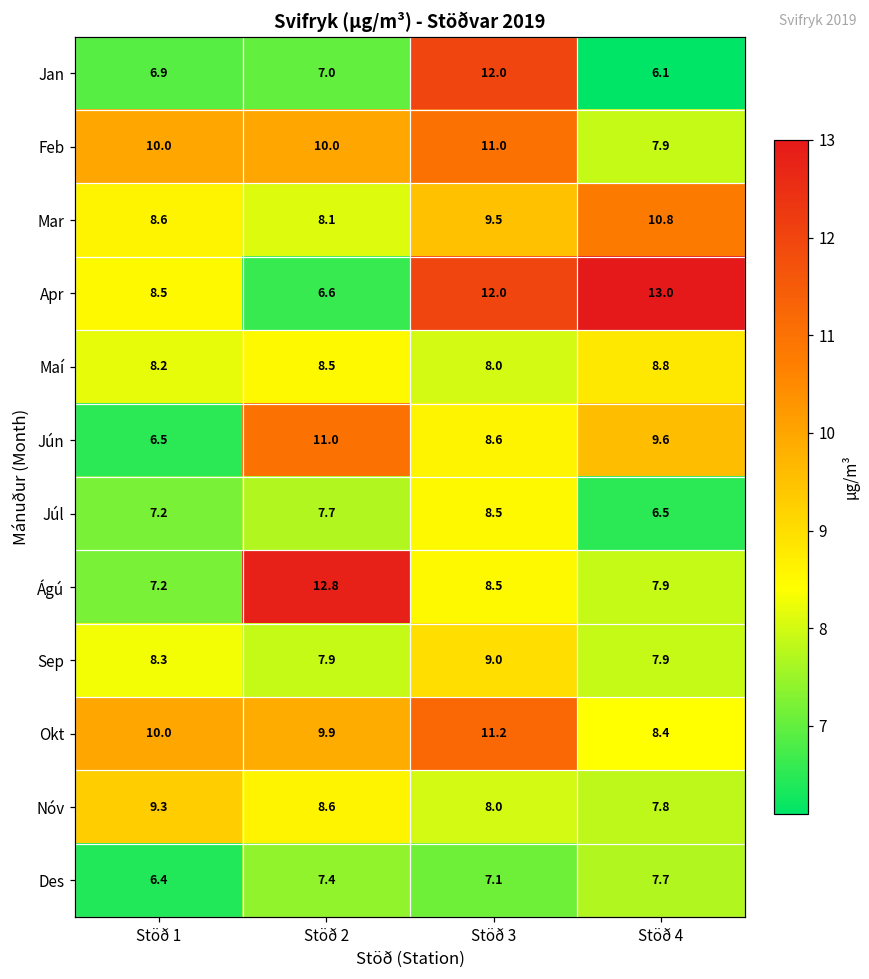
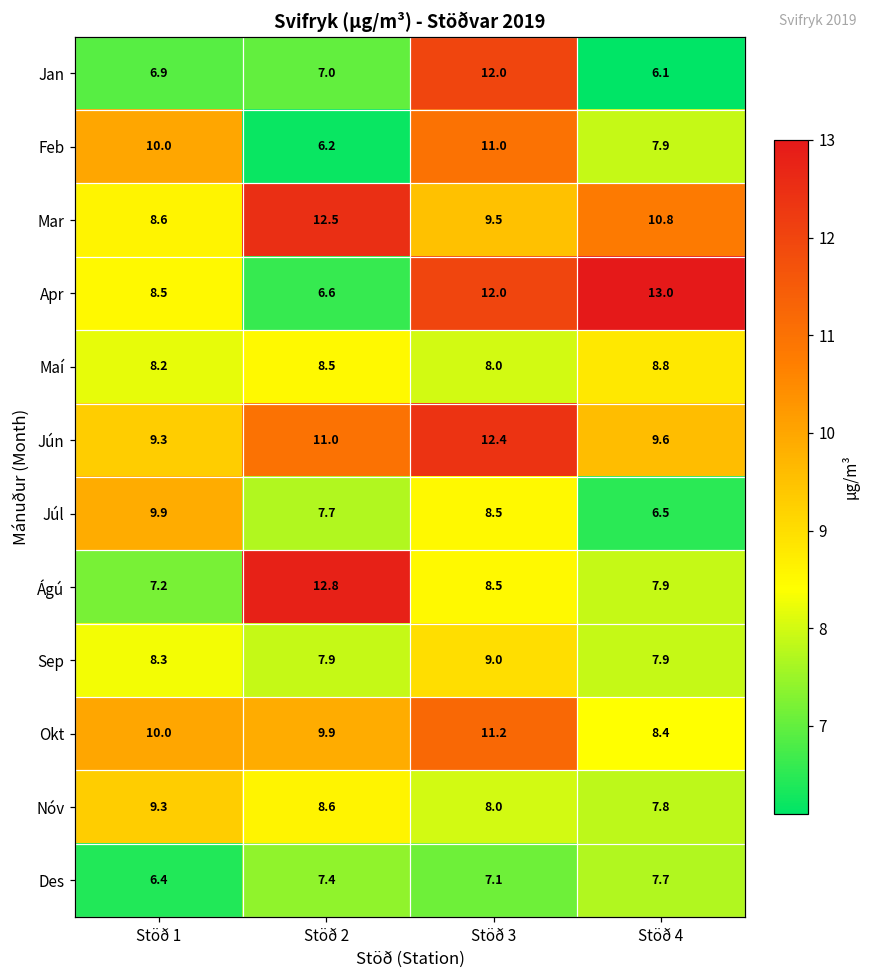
  {
    "Jan": {
      "Stöð 1": 6.9,
      "Stöð 2": 7.0,
      "Stöð 3": 12.0,
      "Stöð 4": 6.1
    },
    "Feb": {
      "Stöð 1": 10.0,
-     "Stöð 2": 10.0,
+     "Stöð 2": 6.2,
      "Stöð 3": 11.0,
      "Stöð 4": 7.9
    },
    "Mar": {
      "Stöð 1": 8.6,
-     "Stöð 2": 8.1,
+     "Stöð 2": 12.5,
      "Stöð 3": 9.5,
      "Stöð 4": 10.8
    },
    "Apr": {
      "Stöð 1": 8.5,
      "Stöð 2": 6.6,
      "Stöð 3": 12.0,
      "Stöð 4": 13.0
    },
    "Maí": {
      "Stöð 1": 8.2,
      "Stöð 2": 8.5,
      "Stöð 3": 8.0,
      "Stöð 4": 8.8
    },
    "Jún": {
-     "Stöð 1": 6.5,
+     "Stöð 1": 9.3,
      "Stöð 2": 11.0,
-     "Stöð 3": 8.6,
+     "Stöð 3": 12.4,
      "Stöð 4": 9.6
    },
    "Júl": {
-     "Stöð 1": 7.2,
+     "Stöð 1": 9.9,
      "Stöð 2": 7.7,
      "Stöð 3": 8.5,
      "Stöð 4": 6.5
    },
    "Ágú": {
      "Stöð 1": 7.2,
      "Stöð 2": 12.8,
      "Stöð 3": 8.5,
      "Stöð 4": 7.9
    },
    "Sep": {
      "Stöð 1": 8.3,
      "Stöð 2": 7.9,
      "Stöð 3": 9.0,
      "Stöð 4": 7.9
    },
    "Okt": {
      "Stöð 1": 10.0,
      "Stöð 2": 9.9,
      "Stöð 3": 11.2,
      "Stöð 4": 8.4
    },
    "Nóv": {
      "Stöð 1": 9.3,
      "Stöð 2": 8.6,
      "Stöð 3": 8.0,
      "Stöð 4": 7.8
    },
    "Des": {
      "Stöð 1": 6.4,
      "Stöð 2": 7.4,
      "Stöð 3": 7.1,
      "Stöð 4": 7.7
    }
  }
